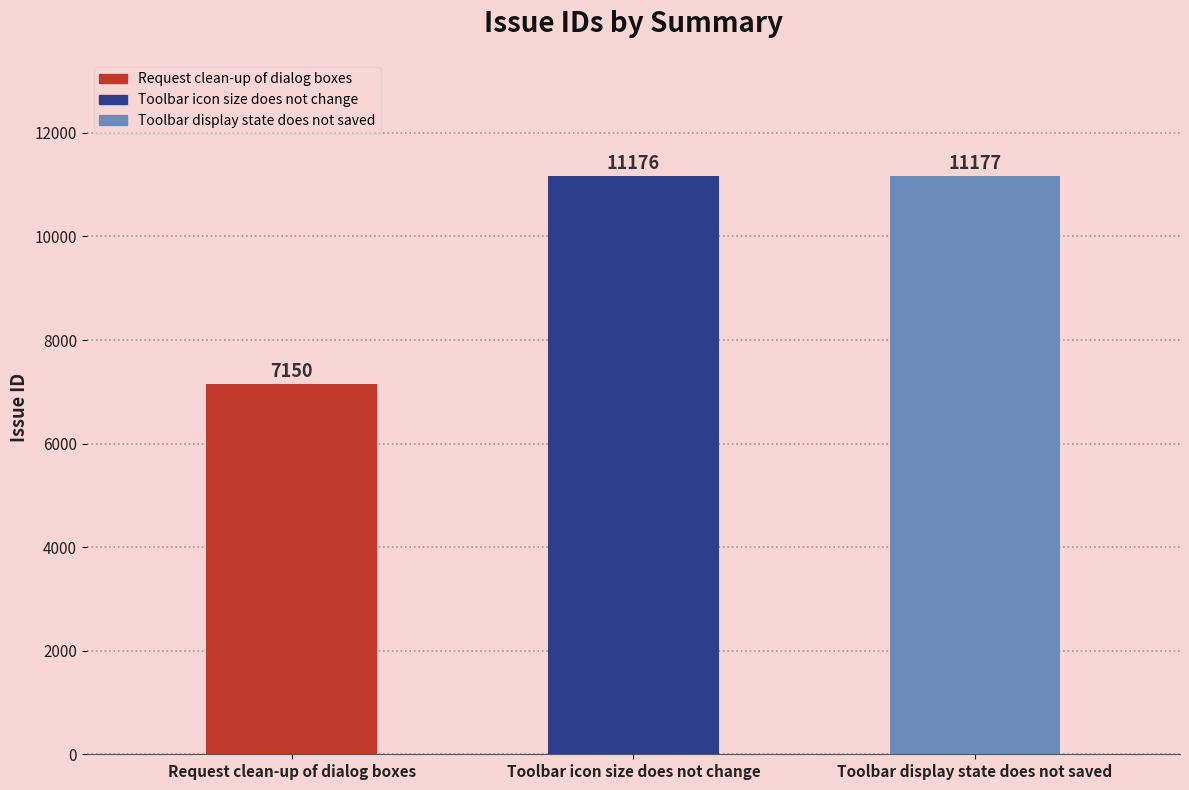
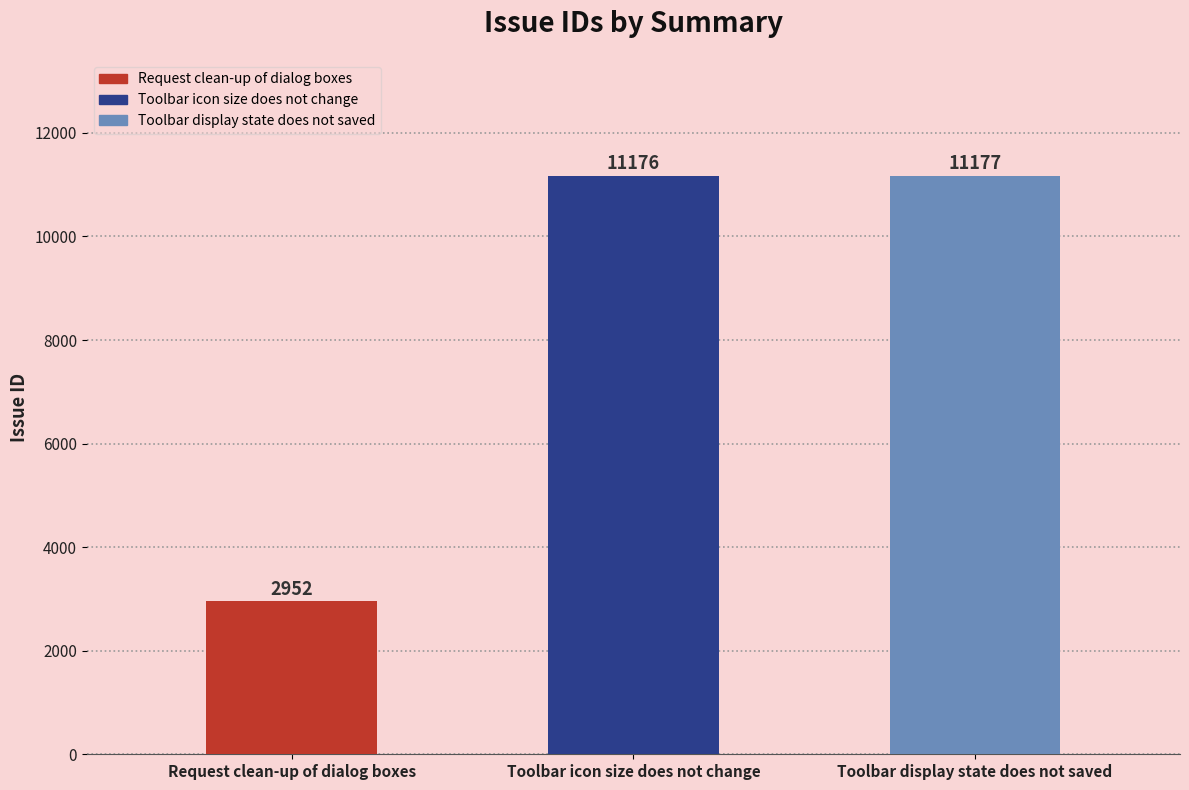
  {
-   "Request clean-up of dialog boxes": 7150,
+   "Request clean-up of dialog boxes": 2952,
    "Toolbar icon size does not change": 11176,
    "Toolbar display state does not saved": 11177
  }
